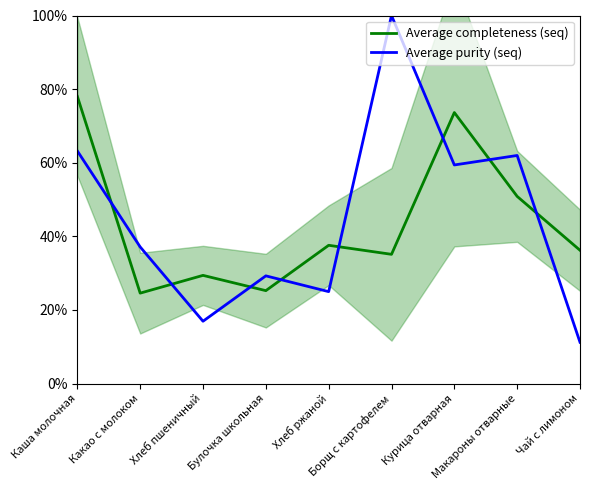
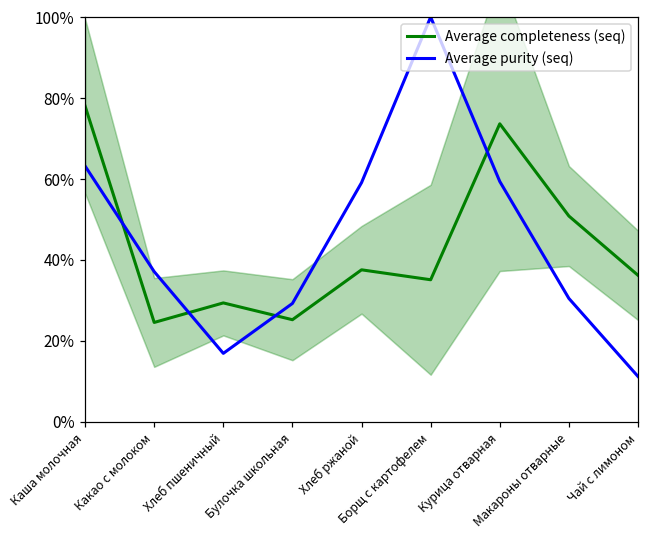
  {
    "Average purity (seq)": {
      "Каша молочная": "63%",
      "Какао с молоком": "37%",
      "Хлеб пшеничный": "17%",
      "Булочка школьная": "29%",
-     "Хлеб ржаной": "25%",
+     "Хлеб ржаной": "59%",
      "Борщ с картофелем": "100%",
      "Курица отварная": "59%",
-     "Макароны отварные": "62%",
+     "Макароны отварные": "31%",
      "Чай с лимоном": "11%"
    }
  }
